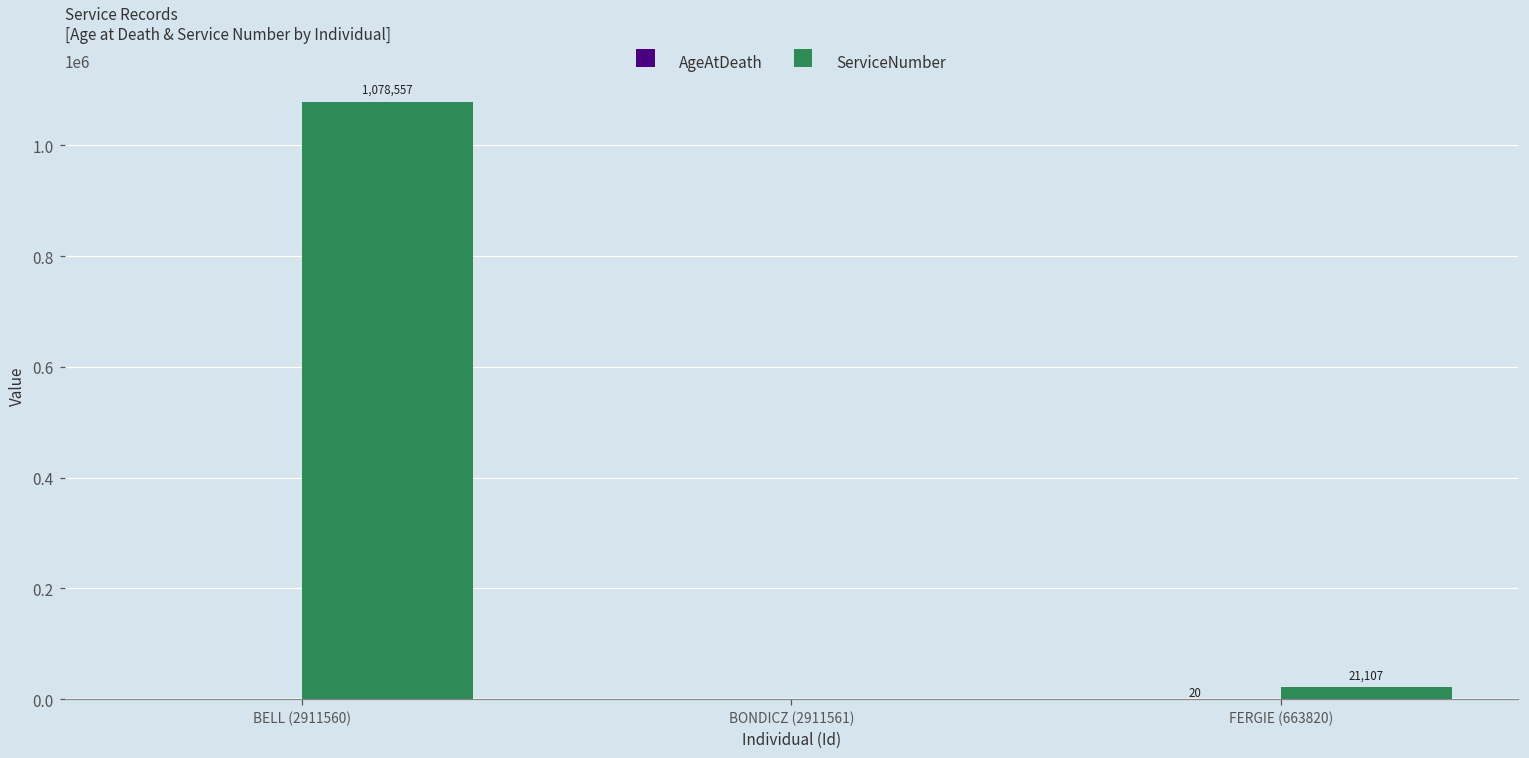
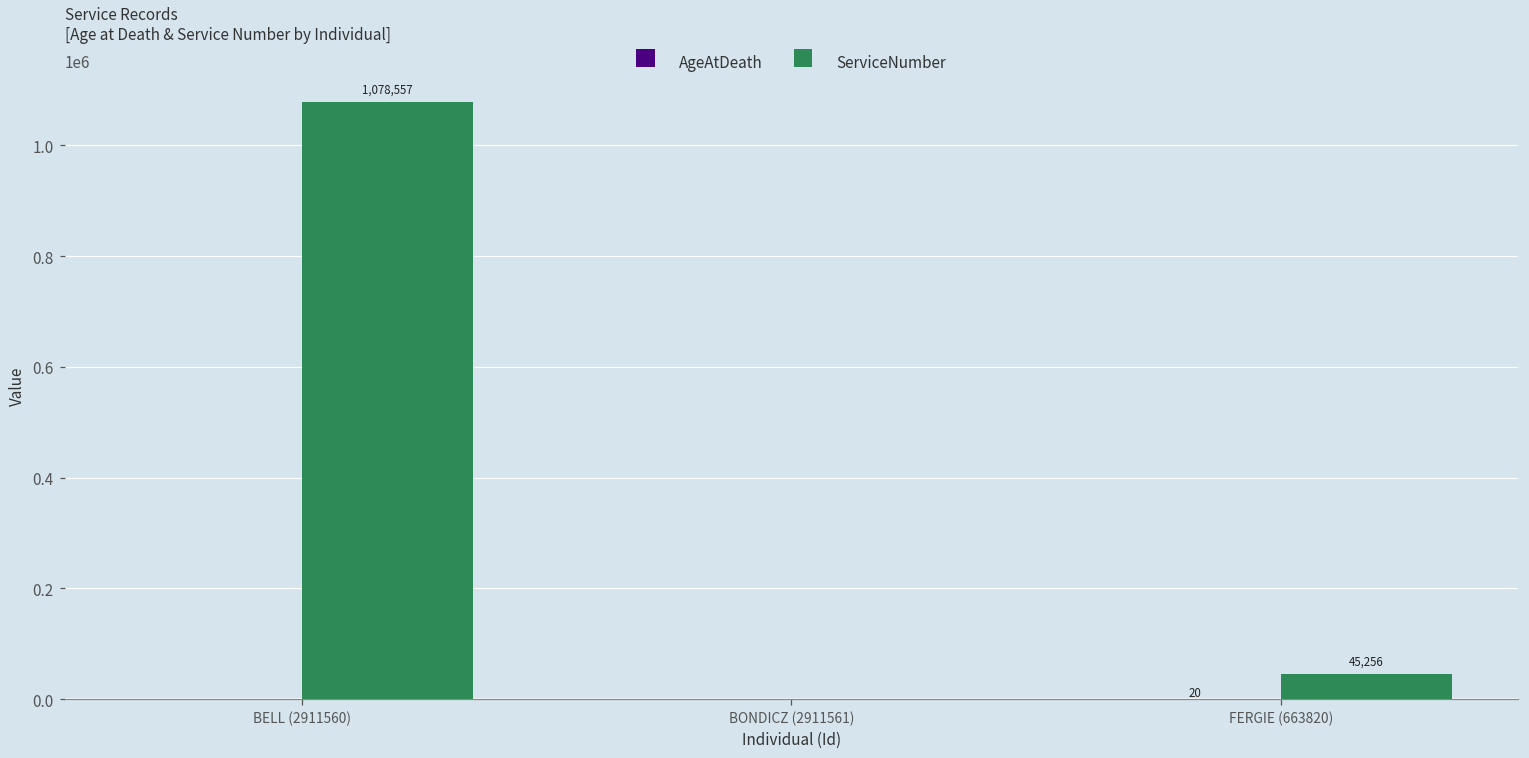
  {
    "AgeAtDeath": {
      "FERGIE (663820)": "20"
    },
    "ServiceNumber": {
      "BELL (2911560)": "1,078,557",
-     "FERGIE (663820)": "21,107"
+     "FERGIE (663820)": "45,256"
    }
  }
